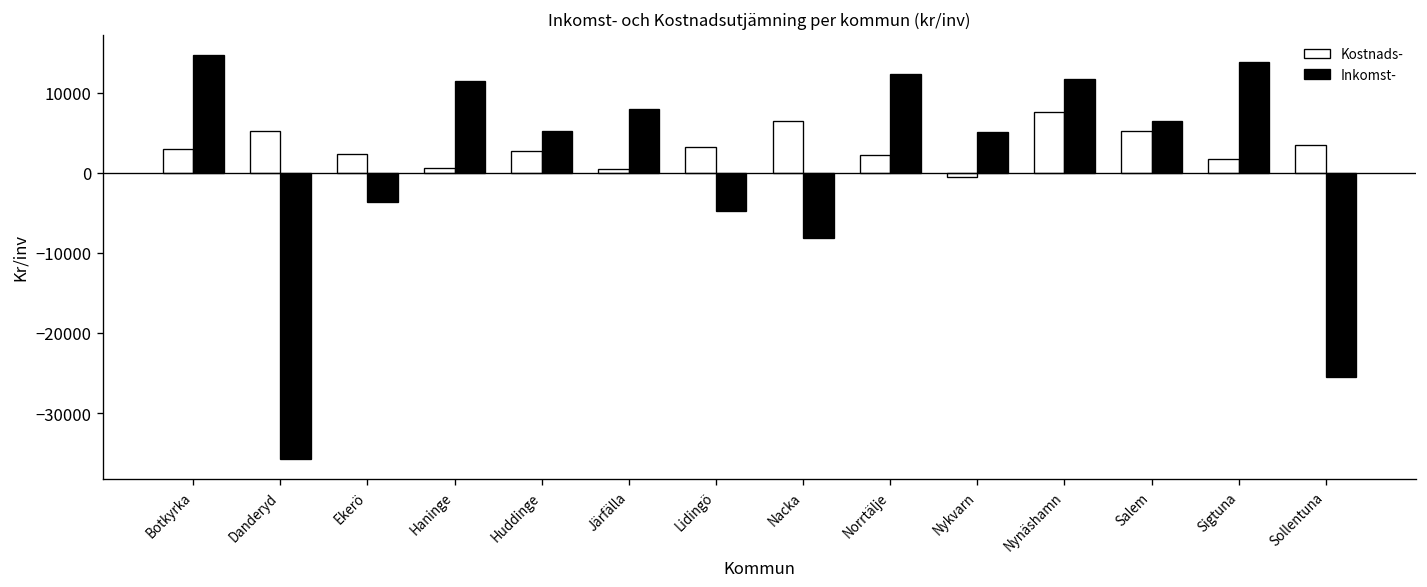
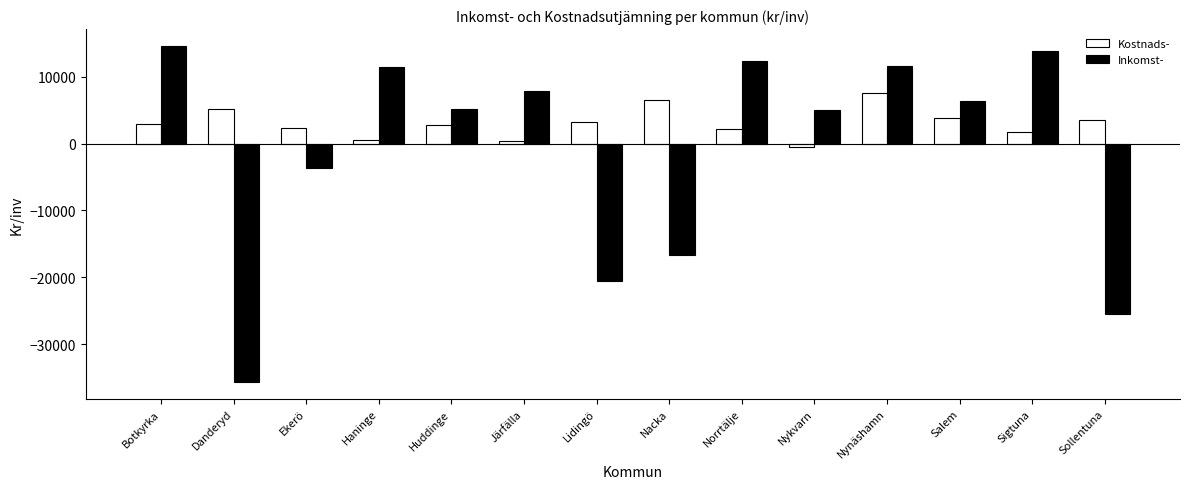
  {
    "Kostnads-": {
      "Botkyrka": 3000,
      "Danderyd": 5000,
      "Ekerö": 2000,
      "Haninge": 1000,
      "Huddinge": 3000,
      "Järfälla": 0,
      "Lidingö": 3000,
      "Nacka": 6000,
      "Norrtälje": 2000,
      "Nykvarn": -1000,
      "Nynäshamn": 8000,
-     "Salem": 5000,
+     "Salem": 4000,
      "Sigtuna": 2000,
      "Sollentuna": 3000
    },
    "Inkomst-": {
      "Botkyrka": 15000,
      "Danderyd": -36000,
      "Ekerö": -4000,
      "Haninge": 11000,
      "Huddinge": 5000,
      "Järfälla": 8000,
-     "Lidingö": -5000,
-     "Nacka": -8000,
+     "Lidingö": -21000,
+     "Nacka": -17000,
      "Norrtälje": 12000,
      "Nykvarn": 5000,
      "Nynäshamn": 12000,
      "Salem": 6000,
      "Sigtuna": 14000,
      "Sollentuna": -25000
    }
  }
